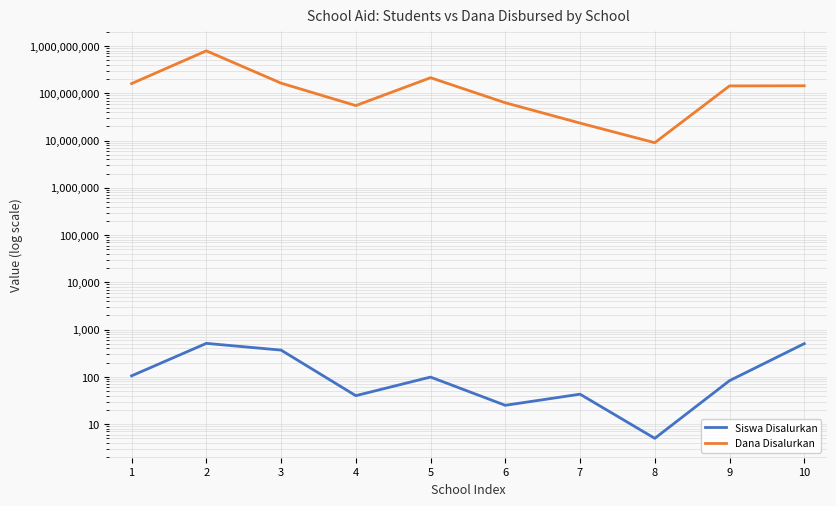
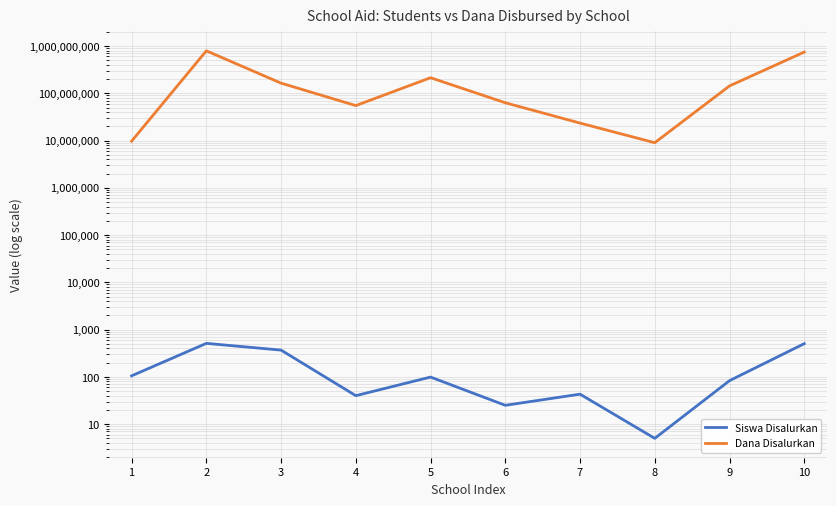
  {
    "Siswa Disalurkan": {
      "1": "110",
      "2": "500",
      "3": "400",
      "4": "40",
      "5": "100",
      "6": "30",
      "7": "40",
      "8": "5",
      "9": "80",
      "10": "500"
    },
    "Dana Disalurkan": {
-     "1": "160,000,000",
+     "1": "10,000,000",
      "2": "800,000,000",
      "3": "160,000,000",
      "4": "50,000,000",
      "5": "200,000,000",
      "6": "60,000,000",
      "7": "20,000,000",
      "8": "9,000,000",
      "9": "140,000,000",
-     "10": "140,000,000"
+     "10": "700,000,000"
    }
  }
